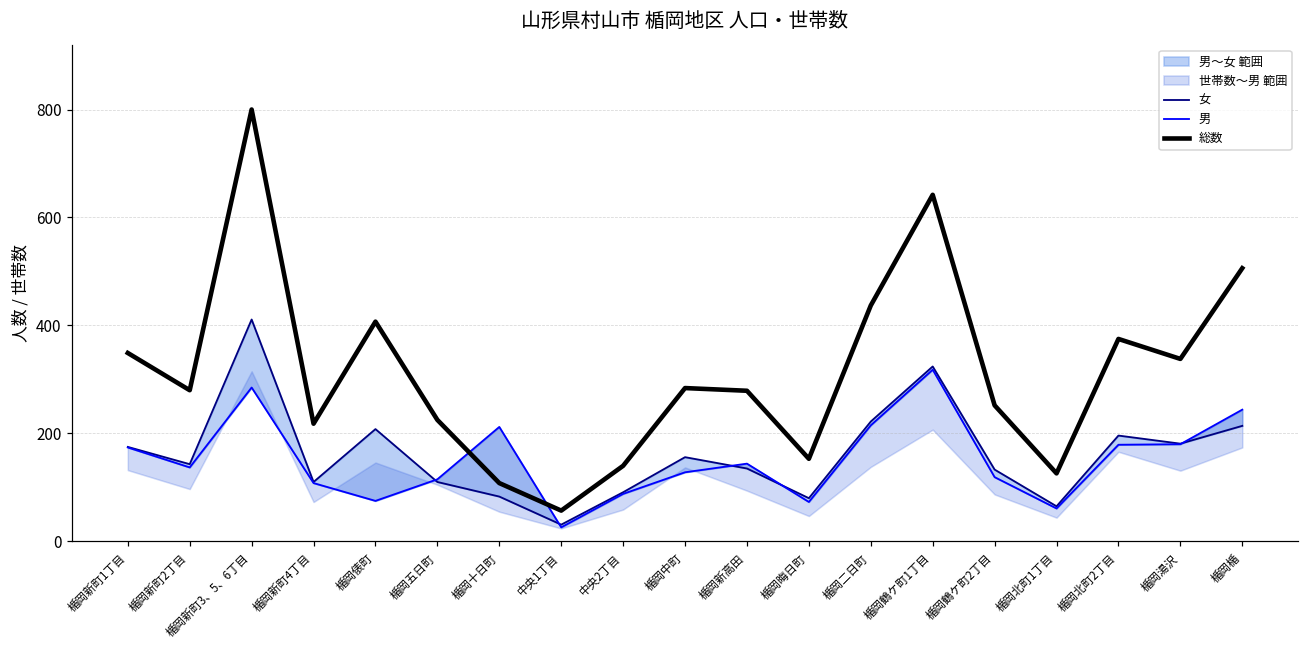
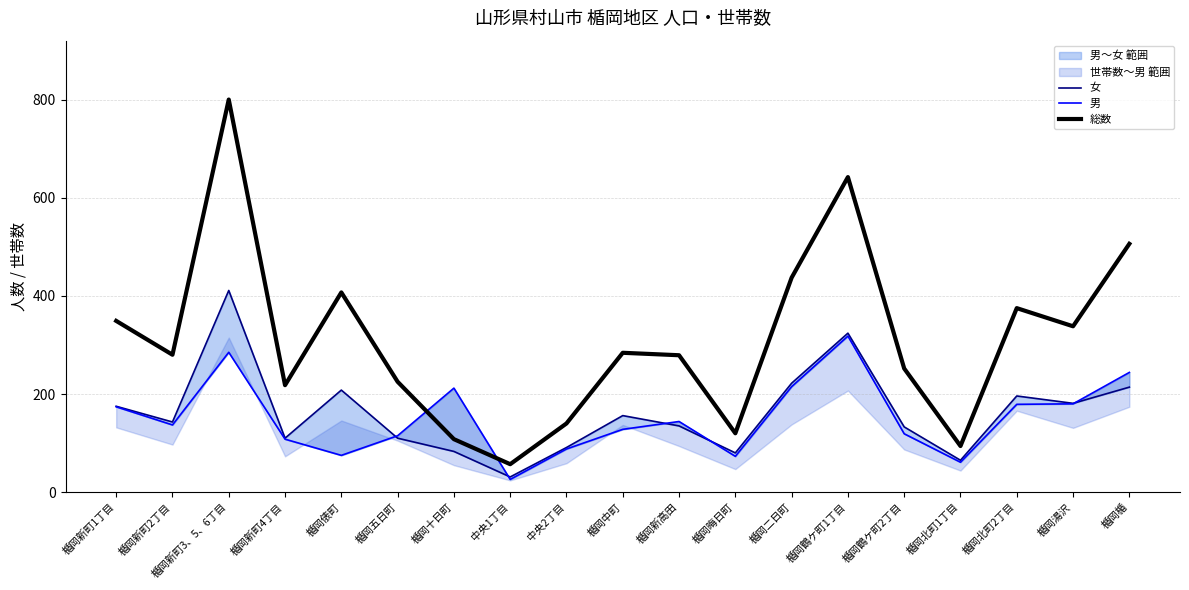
  {
    "女": {
      "楯岡十日町": 80,
      "楯岡新高田": 140,
      "楯岡楯": 210
    },
    "男": {
      "楯岡新町3、5、6丁目": 290,
      "楯岡俵町": 80,
      "楯岡中町": 130
    },
    "総数": {
      "楯岡新町1丁目": 350,
      "楯岡新町2丁目": 280,
      "楯岡新町3、5、6丁目": 800,
      "楯岡新町4丁目": 220,
      "楯岡俵町": 410,
      "楯岡五日町": 230,
      "楯岡十日町": 110,
      "中央1丁目": 60,
      "中央2丁目": 140,
      "楯岡中町": 280,
      "楯岡新高田": 280,
-     "楯岡晦日町": 150,
+     "楯岡晦日町": 120,
      "楯岡二日町": 440,
      "楯岡鶴ケ町1丁目": 640,
      "楯岡鶴ケ町2丁目": 250,
-     "楯岡北町1丁目": 130,
+     "楯岡北町1丁目": 90,
      "楯岡北町2丁目": 380,
      "楯岡湯沢": 340,
      "楯岡楯": 510
    }
  }
